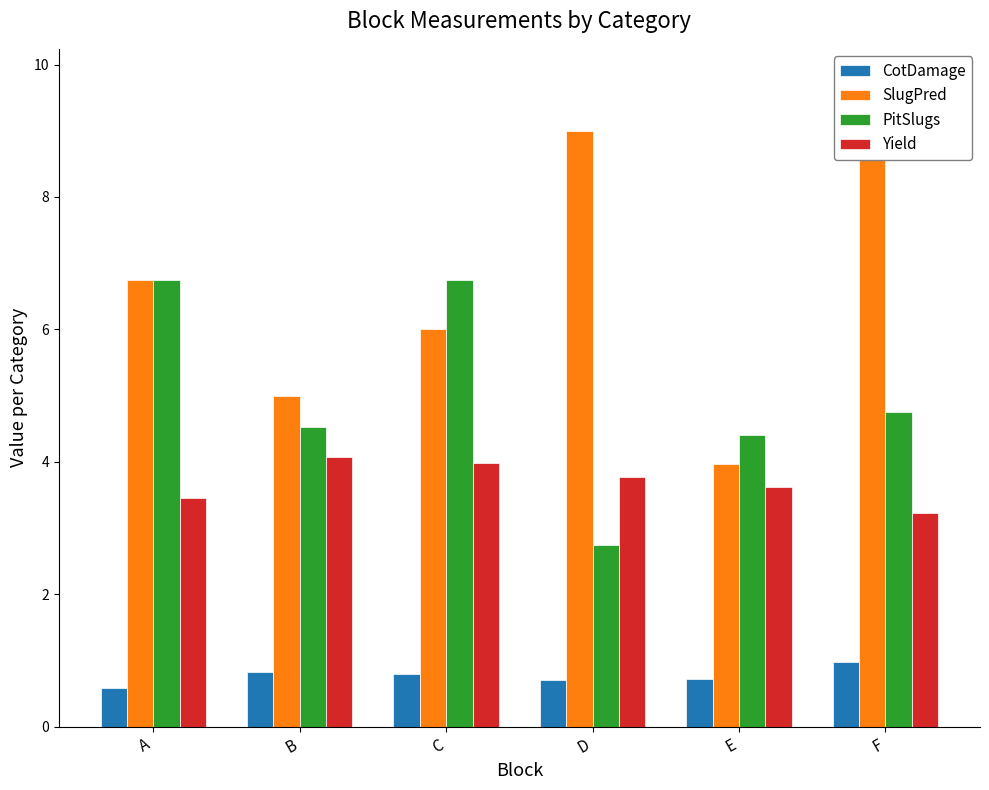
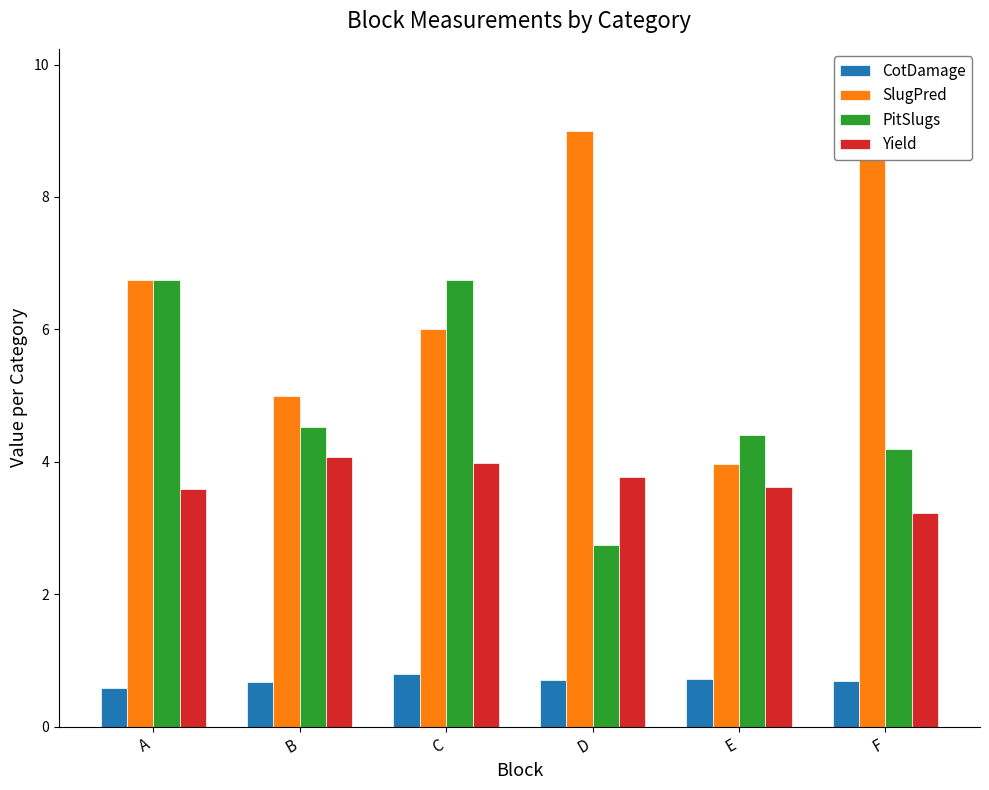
  {
    "CotDamage": {
      "A": 0.6,
-     "B": 0.8,
+     "B": 0.7,
      "C": 0.8,
      "D": 0.7,
      "E": 0.7,
-     "F": 1.0
+     "F": 0.7
    },
    "SlugPred": {
      "A": 6.8,
      "B": 5.0,
      "C": 6.0,
      "D": 9.0,
      "E": 4.0
    },
    "PitSlugs": {
      "A": 6.8,
      "B": 4.5,
      "C": 6.8,
      "D": 2.8,
      "E": 4.4,
-     "F": 4.8
+     "F": 4.2
    },
    "Yield": {
-     "A": 3.5,
+     "A": 3.6,
      "B": 4.1,
      "C": 4.0,
      "D": 3.8,
      "E": 3.6,
      "F": 3.2
    }
  }
